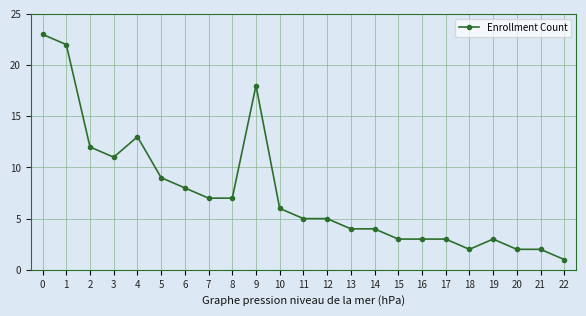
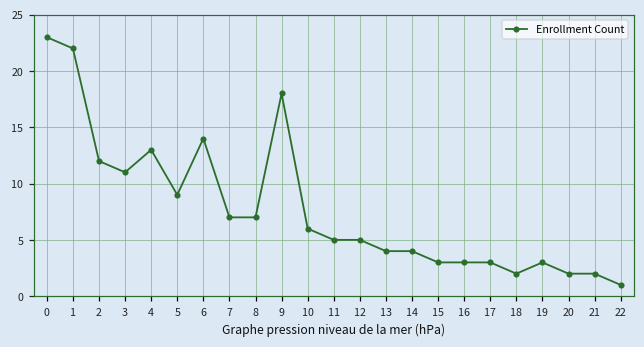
  {
    "0": 23,
    "1": 22,
    "2": 12,
    "3": 11,
    "4": 13,
    "5": 9,
-   "6": 8,
+   "6": 14,
    "7": 7,
    "8": 7,
    "9": 18,
    "10": 6,
    "11": 5,
    "12": 5,
    "13": 4,
    "14": 4,
    "15": 3,
    "16": 3,
    "17": 3,
    "18": 2,
    "19": 3,
    "20": 2,
    "21": 2,
    "22": 1
  }
